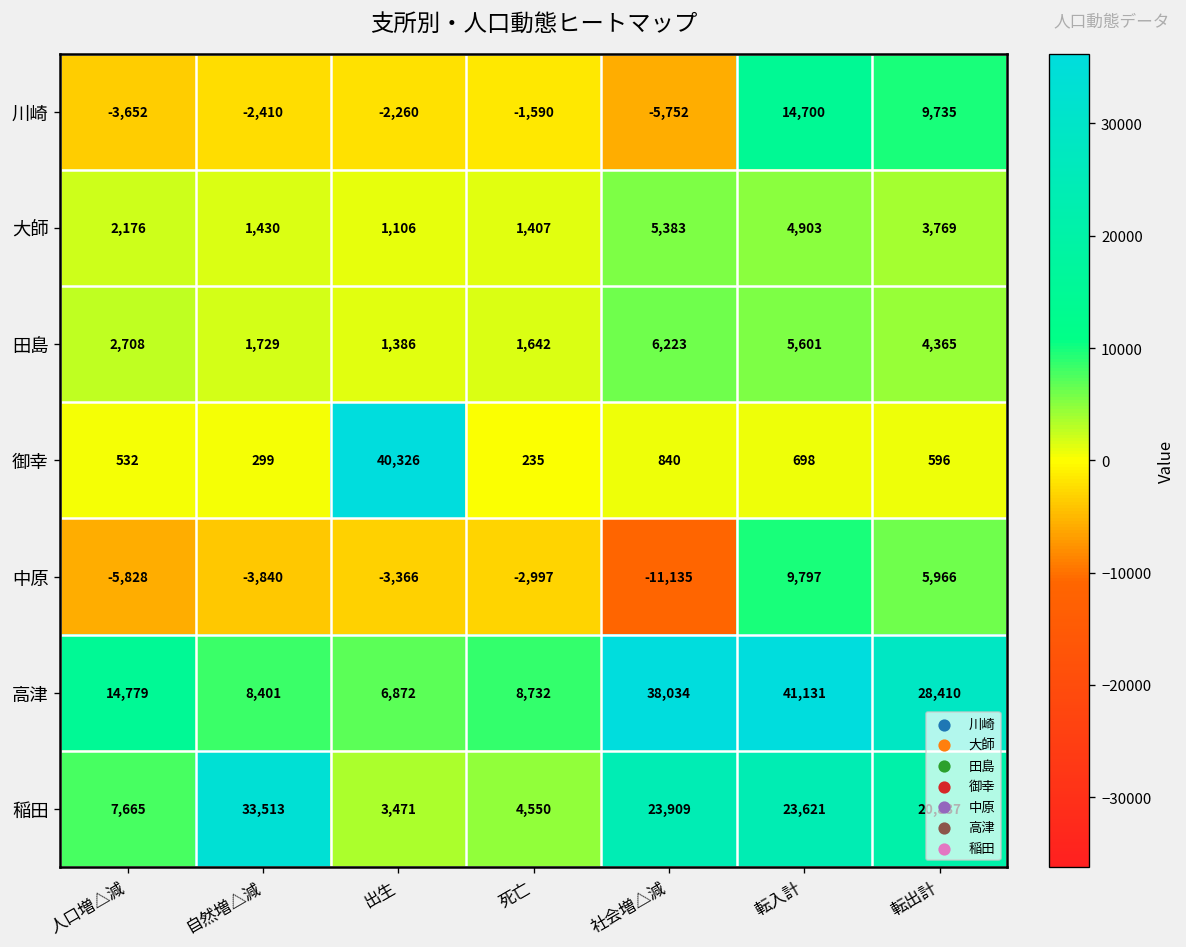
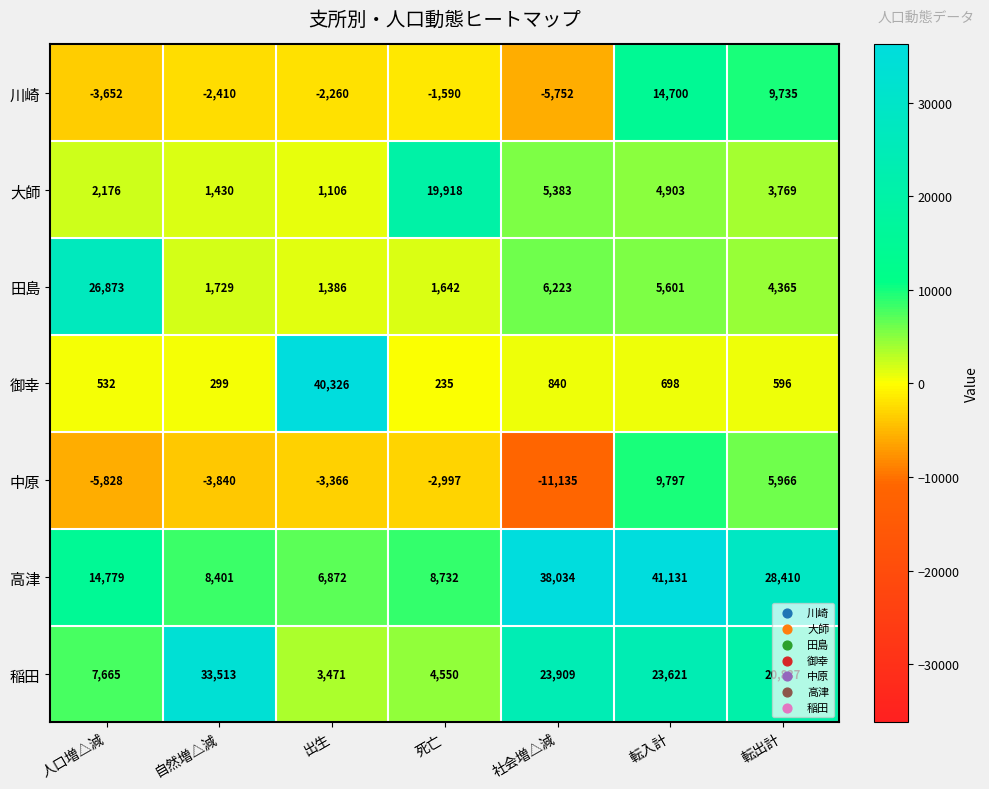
  {
    "川崎": {
      "人口増△減": "-3,652",
      "自然増△減": "-2,410",
      "出生": "-2,260",
      "死亡": "-1,590",
      "社会増△減": "-5,752",
      "転入計": "14,700",
      "転出計": "9,735"
    },
    "大師": {
      "人口増△減": "2,176",
      "自然増△減": "1,430",
      "出生": "1,106",
-     "死亡": "1,407",
+     "死亡": "19,918",
      "社会増△減": "5,383",
      "転入計": "4,903",
      "転出計": "3,769"
    },
    "田島": {
-     "人口増△減": "2,708",
+     "人口増△減": "26,873",
      "自然増△減": "1,729",
      "出生": "1,386",
      "死亡": "1,642",
      "社会増△減": "6,223",
      "転入計": "5,601",
      "転出計": "4,365"
    },
    "御幸": {
      "人口増△減": "532",
      "自然増△減": "299",
      "出生": "40,326",
      "死亡": "235",
      "社会増△減": "840",
      "転入計": "698",
      "転出計": "596"
    },
    "中原": {
      "人口増△減": "-5,828",
      "自然増△減": "-3,840",
      "出生": "-3,366",
      "死亡": "-2,997",
      "社会増△減": "-11,135",
      "転入計": "9,797",
      "転出計": "5,966"
    },
    "高津": {
      "人口増△減": "14,779",
      "自然増△減": "8,401",
      "出生": "6,872",
      "死亡": "8,732",
      "社会増△減": "38,034",
      "転入計": "41,131",
      "転出計": "28,410"
    },
    "稲田": {
      "人口増△減": "7,665",
      "自然増△減": "33,513",
      "出生": "3,471",
      "死亡": "4,550",
      "社会増△減": "23,909",
      "転入計": "23,621"
    }
  }
